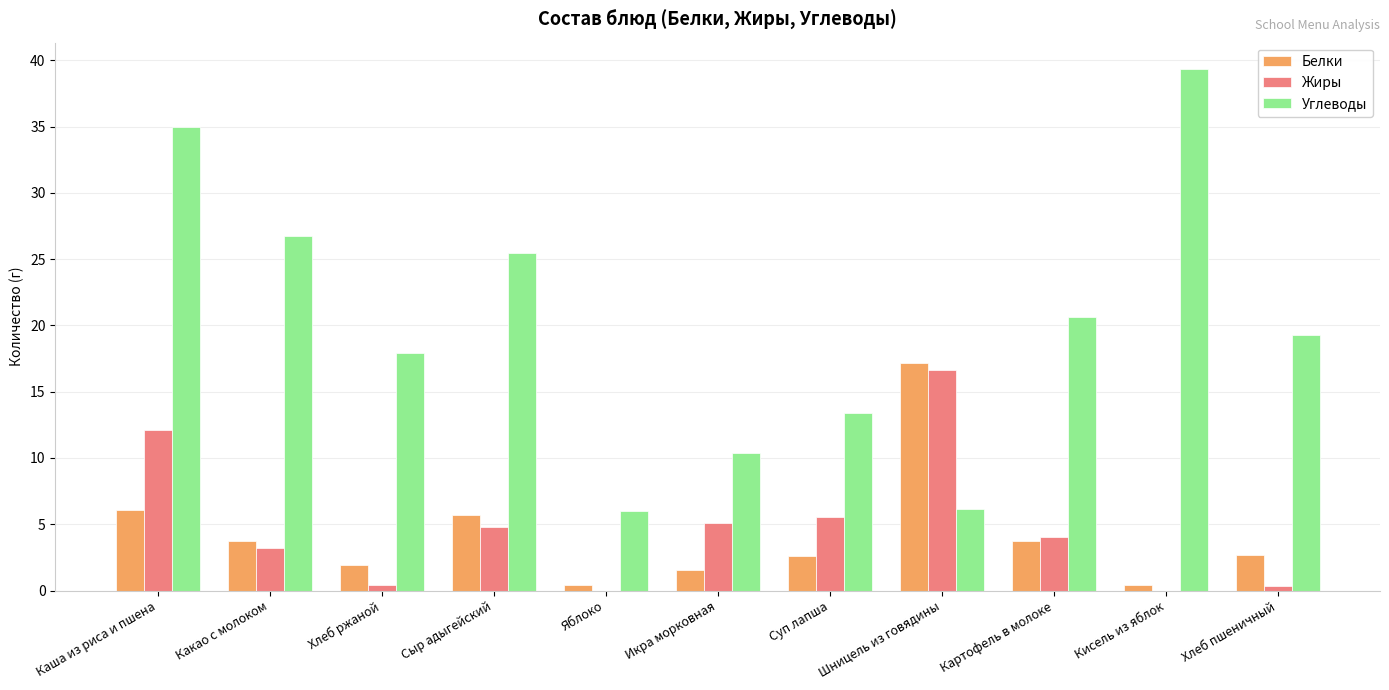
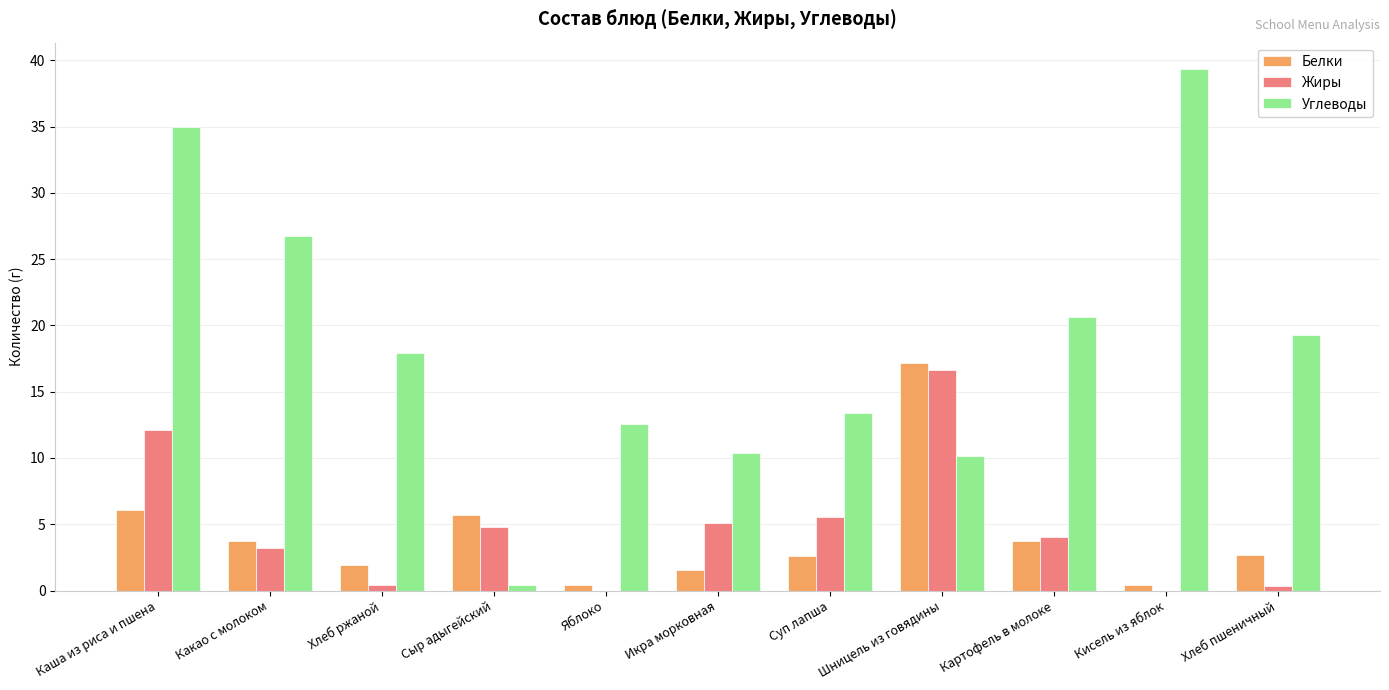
  {
    "Углеводы": {
      "Каша из риса и пшена": 35.0,
      "Какао с молоком": 26.7,
      "Хлеб ржаной": 18.0,
-     "Сыр адыгейский": 25.5,
-     "Яблоко": 6.0,
+     "Сыр адыгейский": 0.5,
+     "Яблоко": 12.6,
      "Икра морковная": 10.4,
      "Суп лапша": 13.4,
-     "Шницель из говядины": 6.1,
+     "Шницель из говядины": 10.2,
      "Картофель в молоке": 20.7,
      "Кисель из яблок": 39.4,
      "Хлеб пшеничный": 19.3
    }
  }
